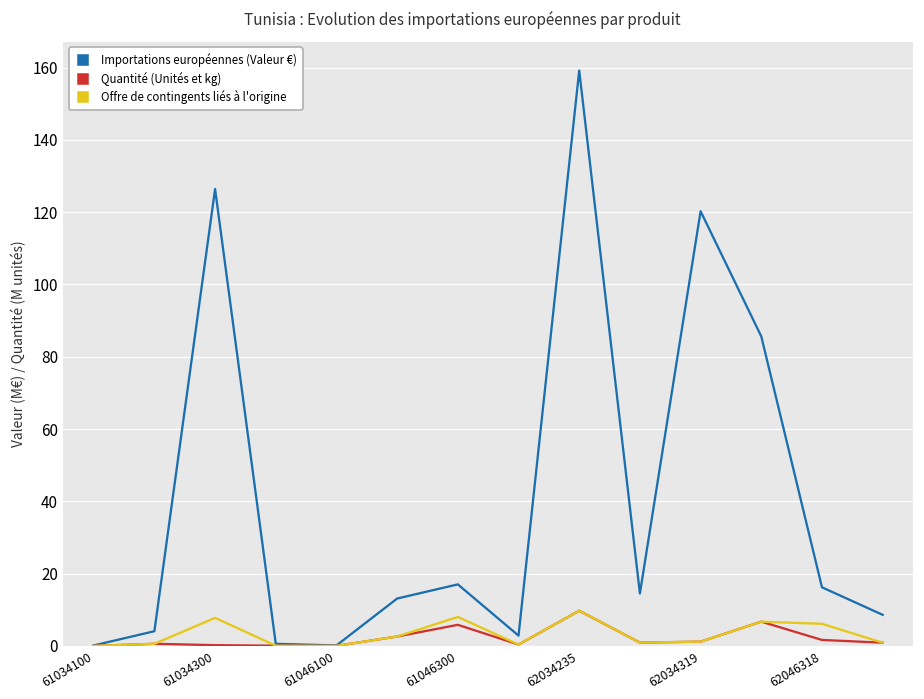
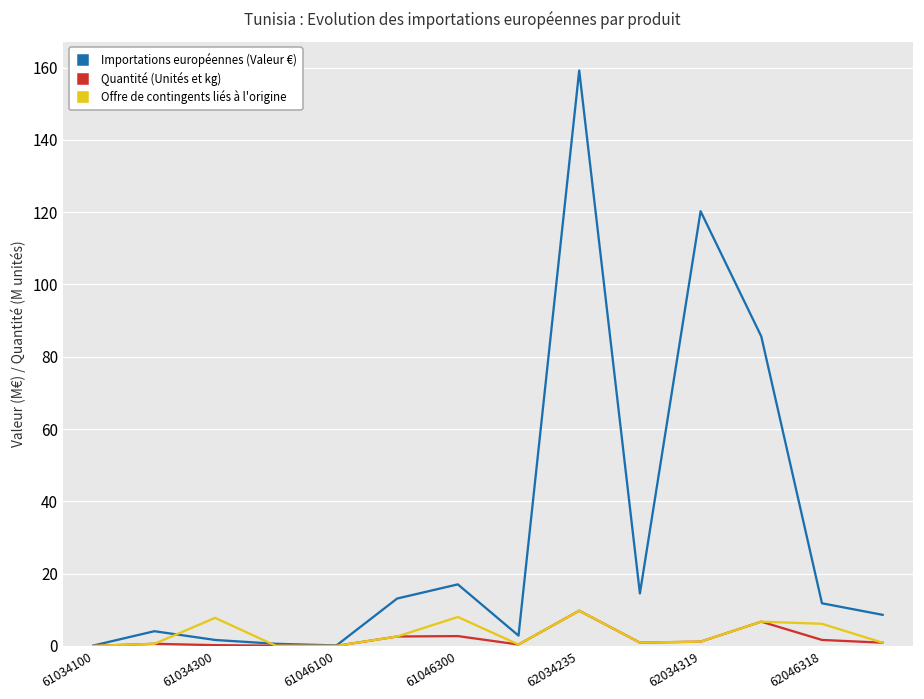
  {
    "Importations européennes (Valeur €)": {
-     "61034300": 126,
+     "61034300": 2,
      "61046300": 17,
      "62034235": 159,
      "62034319": 120,
-     "62046318": 16
+     "62046318": 12
    },
    "Quantité (Unités et kg)": {
      "61034300": 0,
-     "61046300": 6,
+     "61046300": 3,
      "62046318": 2
    },
    "Offre de contingents liés à l'origine": {
      "61034300": 8,
      "61046300": 8,
      "62046318": 6
    }
  }
